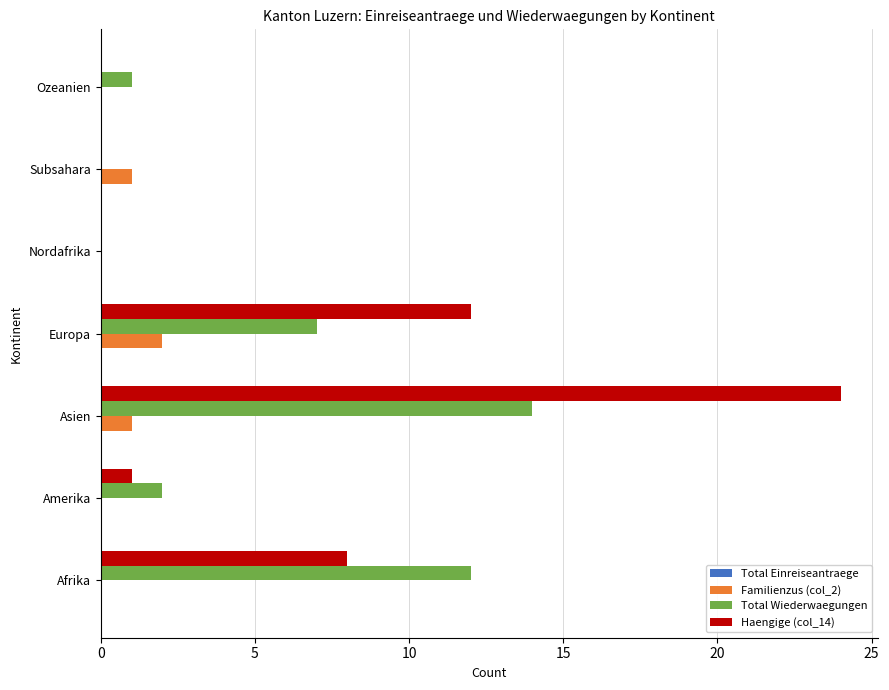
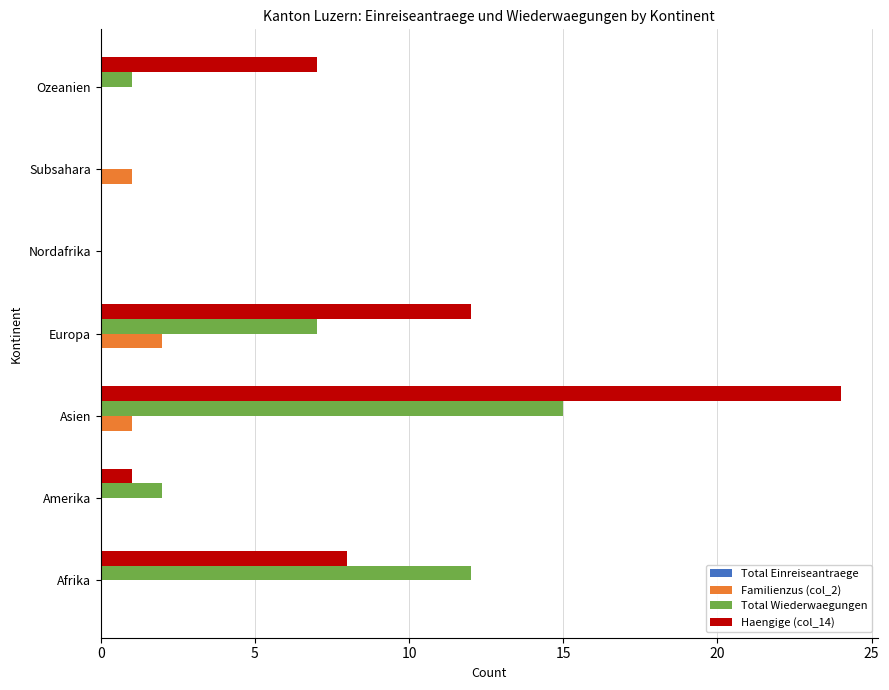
  {
    "Total Einreiseantraege": {
      "Ozeanien": 0,
      "Subsahara": 0,
      "Nordafrika": 0,
      "Europa": 0,
      "Asien": 0,
      "Amerika": 0,
      "Afrika": 0
    },
    "Familienzus (col_2)": {
      "Ozeanien": 0,
      "Subsahara": 1,
      "Nordafrika": 0,
      "Europa": 2,
      "Asien": 1,
      "Amerika": 0,
      "Afrika": 0
    },
    "Total Wiederwaegungen": {
      "Ozeanien": 1,
      "Subsahara": 0,
      "Nordafrika": 0,
      "Europa": 7,
-     "Asien": 14,
+     "Asien": 15,
      "Amerika": 2,
      "Afrika": 12
    },
    "Haengige (col_14)": {
-     "Ozeanien": 0,
+     "Ozeanien": 7,
      "Subsahara": 0,
      "Nordafrika": 0,
      "Europa": 12,
      "Asien": 24,
      "Amerika": 1,
      "Afrika": 8
    }
  }
